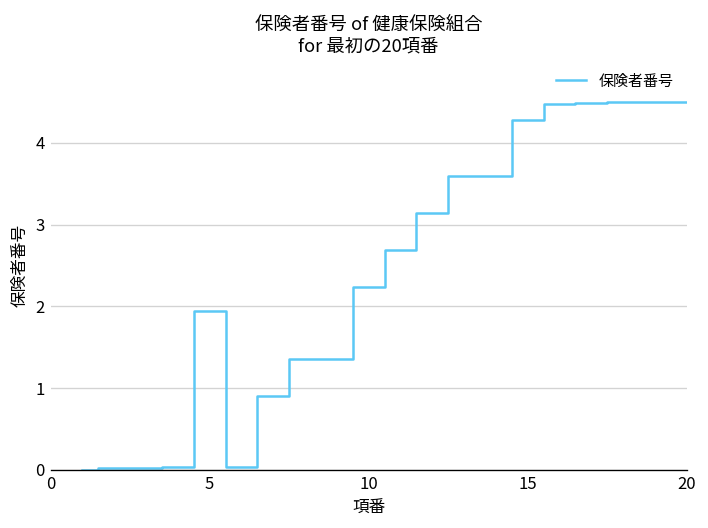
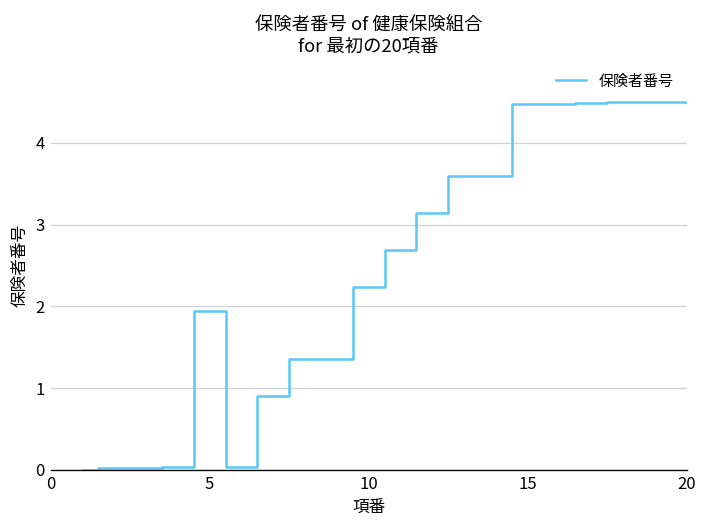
  {
    "5": 1.9,
    "10": 2.2,
-   "15": 4.3,
+   "15": 4.5,
    "20": 4.5
  }
